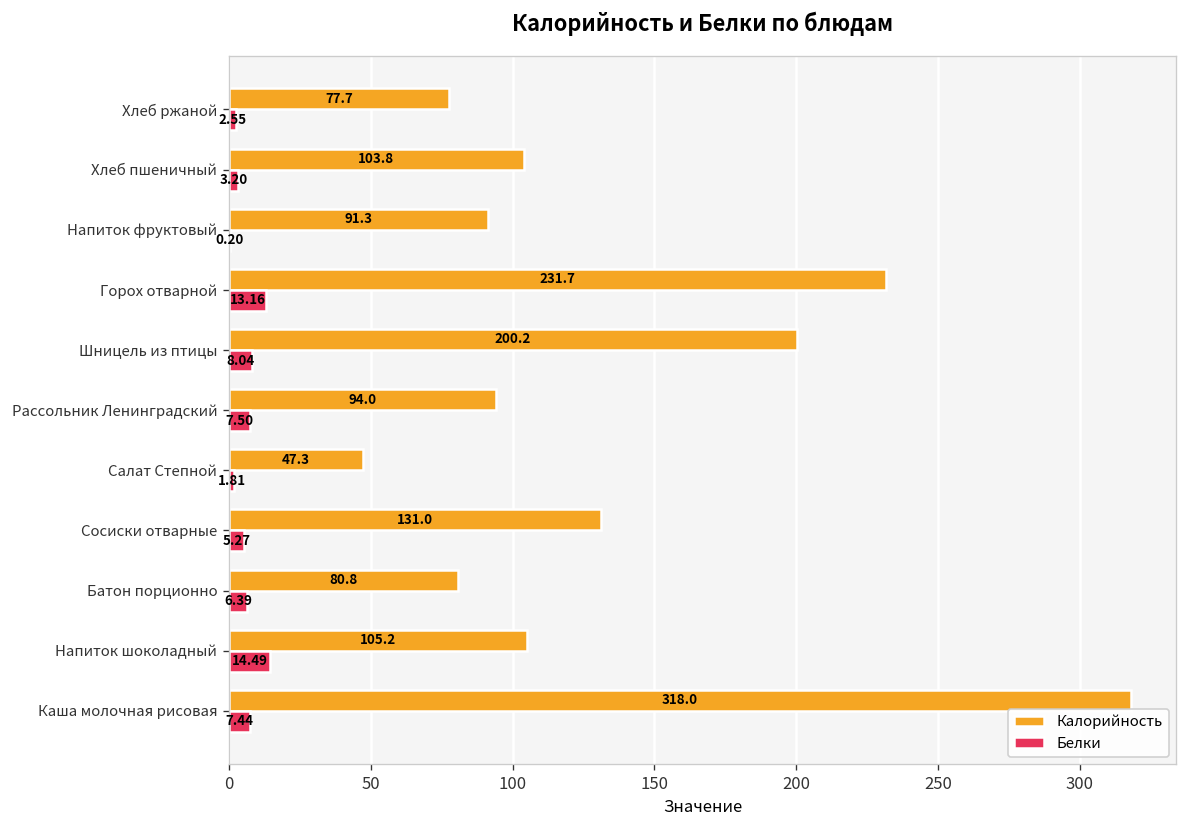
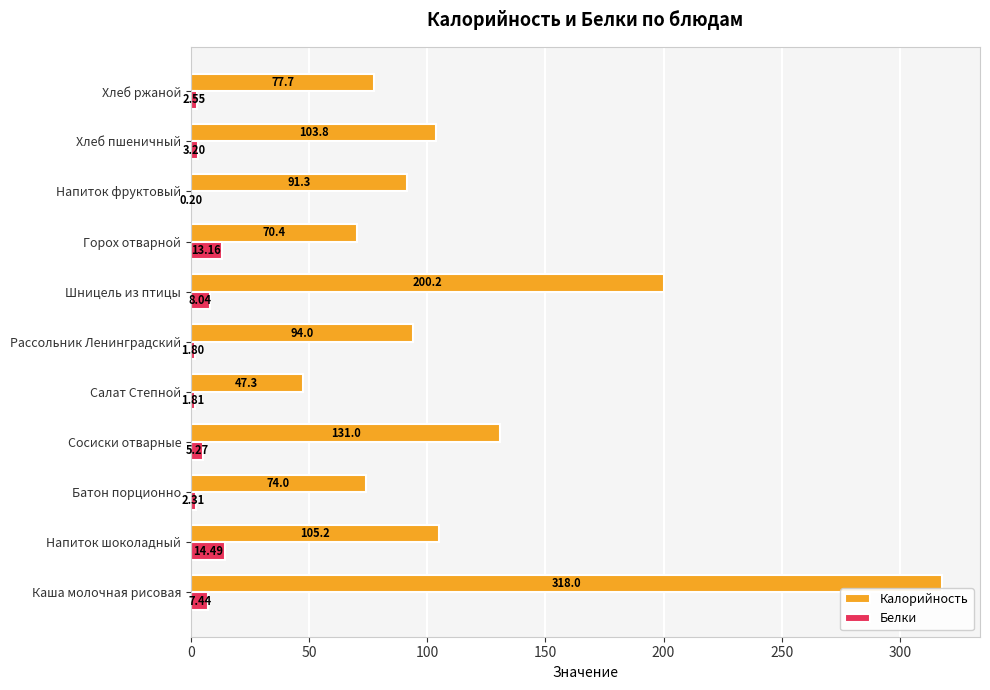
  {
    "Калорийность": {
      "Хлеб ржаной": 77.7,
      "Хлеб пшеничный": 103.8,
      "Напиток фруктовый": 91.3,
-     "Горох отварной": 231.7,
+     "Горох отварной": 70.4,
      "Шницель из птицы": 200.2,
      "Рассольник Ленинградский": 94.0,
      "Салат Степной": 47.3,
      "Сосиски отварные": 131.0,
-     "Батон порционно": 80.8,
+     "Батон порционно": 74.0,
      "Напиток шоколадный": 105.2,
      "Каша молочная рисовая": 318.0
    },
    "Белки": {
      "Хлеб ржаной": 2.55,
      "Хлеб пшеничный": 3.20,
      "Напиток фруктовый": 0.20,
      "Горох отварной": 13.16,
      "Шницель из птицы": 8.04,
-     "Рассольник Ленинградский": 7.50,
+     "Рассольник Ленинградский": 1.80,
      "Салат Степной": 1.81,
      "Сосиски отварные": 5.27,
-     "Батон порционно": 6.39,
+     "Батон порционно": 2.31,
      "Напиток шоколадный": 14.49,
      "Каша молочная рисовая": 7.44
    }
  }
